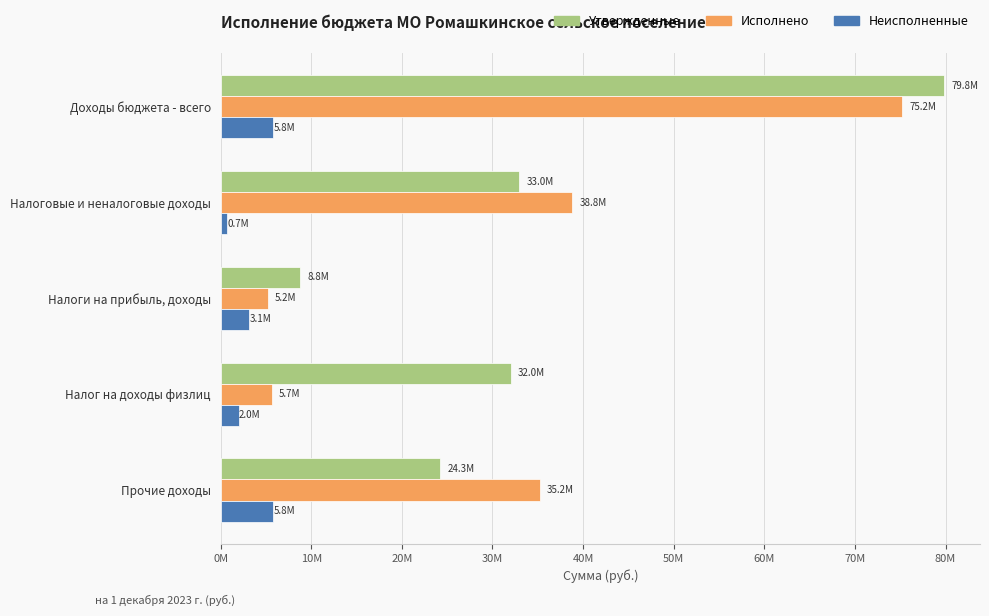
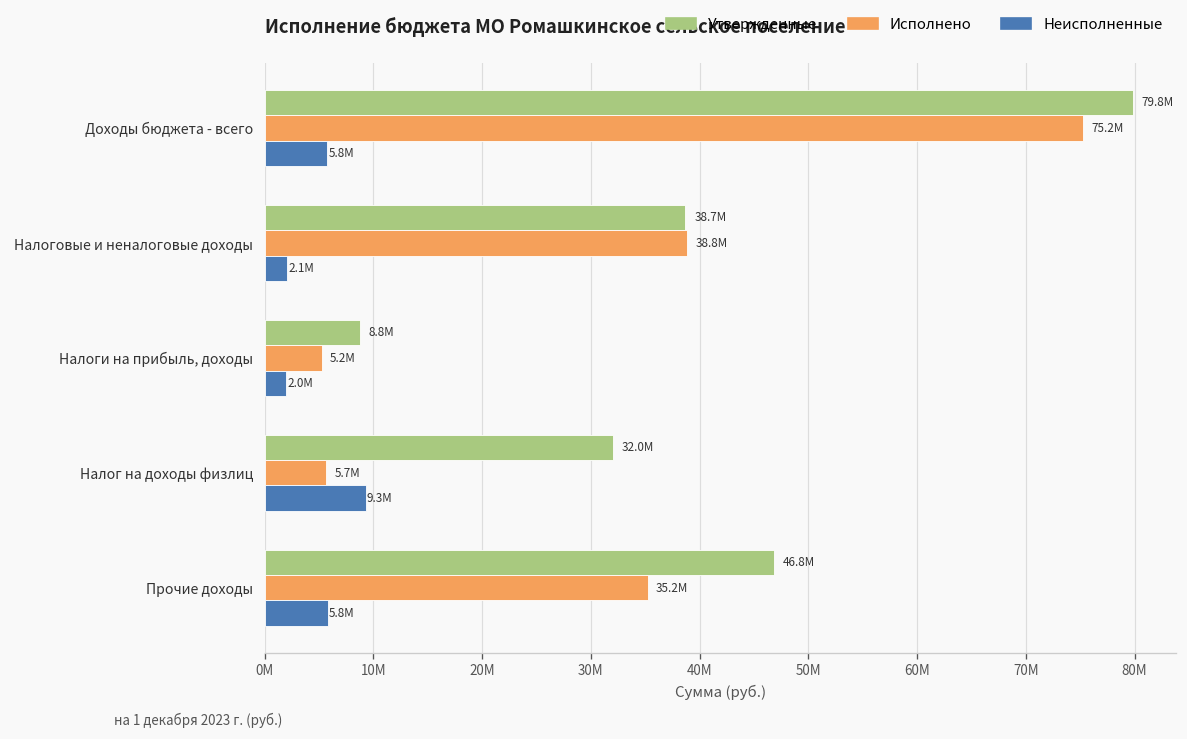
  {
    "Утвержденные": {
      "Доходы бюджета - всего": "79.8M",
-     "Налоговые и неналоговые доходы": "33.0M",
+     "Налоговые и неналоговые доходы": "38.7M",
      "Налоги на прибыль, доходы": "8.8M",
      "Налог на доходы физлиц": "32.0M",
-     "Прочие доходы": "24.3M"
+     "Прочие доходы": "46.8M"
    },
    "Исполнено": {
      "Доходы бюджета - всего": "75.2M",
      "Налоговые и неналоговые доходы": "38.8M",
      "Налоги на прибыль, доходы": "5.2M",
      "Налог на доходы физлиц": "5.7M",
      "Прочие доходы": "35.2M"
    },
    "Неисполненные": {
      "Доходы бюджета - всего": "5.8M",
-     "Налоговые и неналоговые доходы": "0.7M",
-     "Налоги на прибыль, доходы": "3.1M",
-     "Налог на доходы физлиц": "2.0M",
+     "Налоговые и неналоговые доходы": "2.1M",
+     "Налоги на прибыль, доходы": "2.0M",
+     "Налог на доходы физлиц": "9.3M",
      "Прочие доходы": "5.8M"
    }
  }
